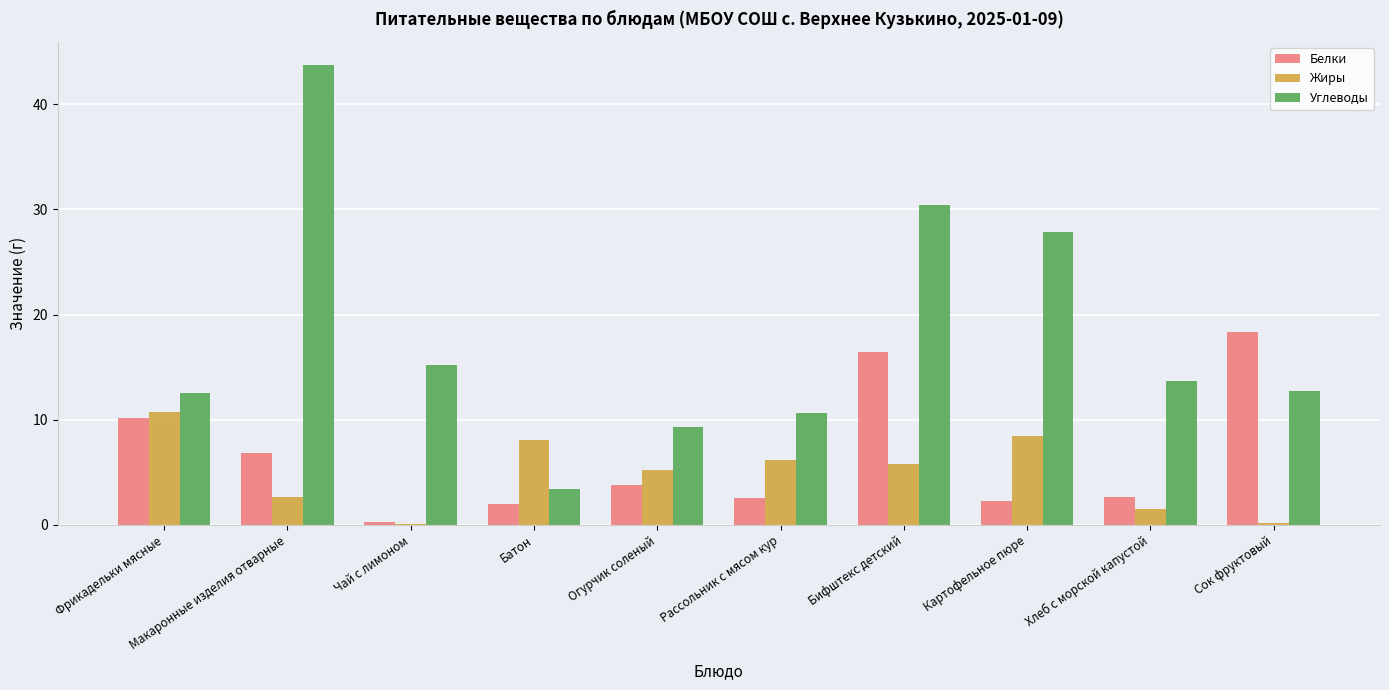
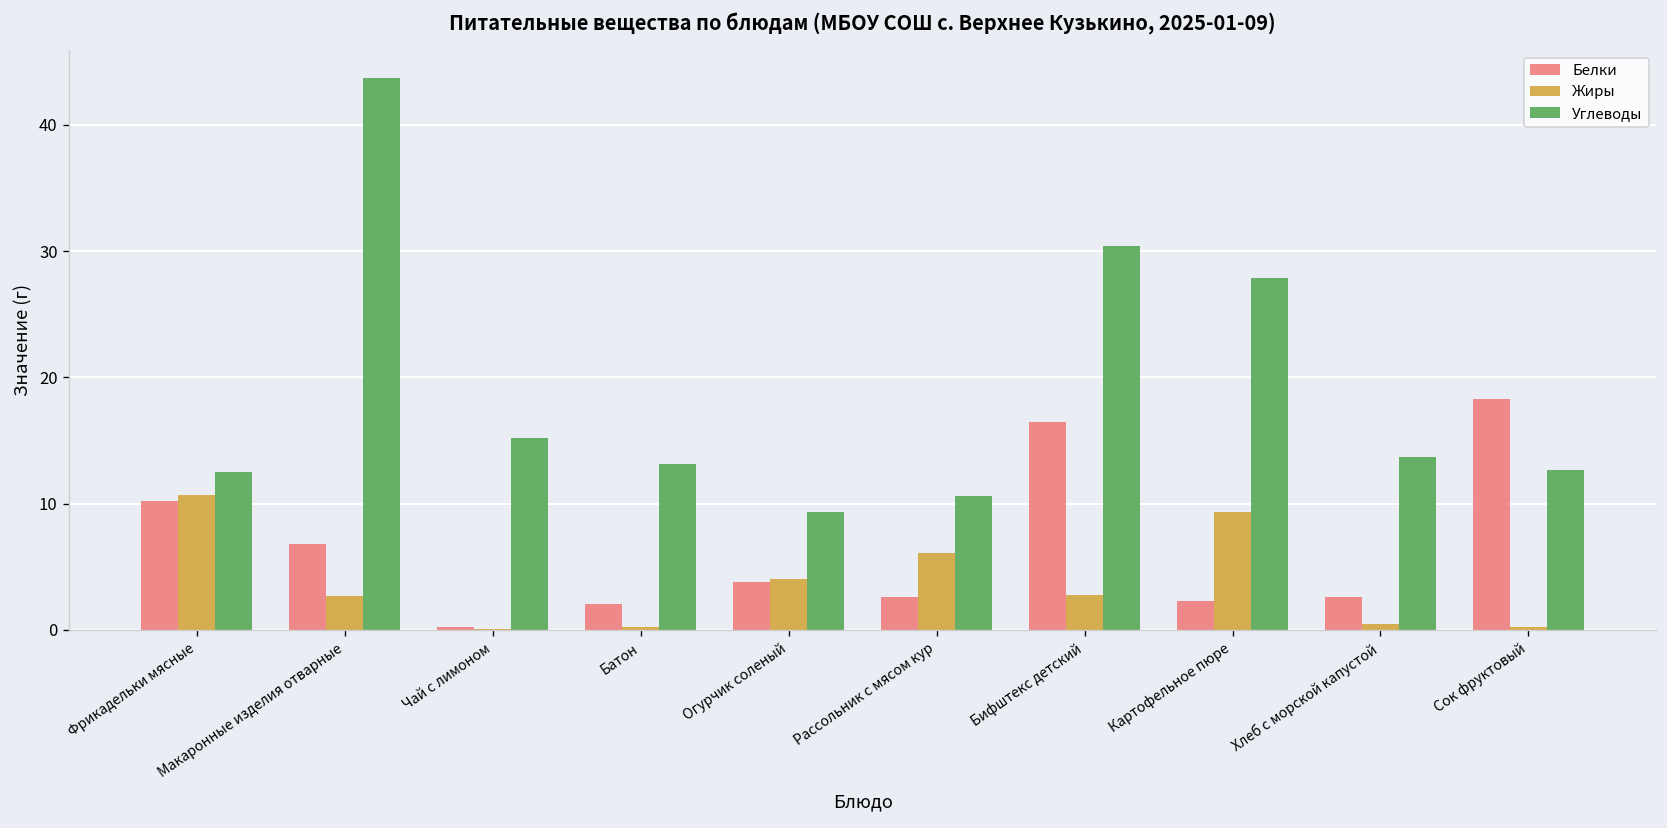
  {
    "Белки": {
      "Фрикадельки мясные": 10.2,
      "Макаронные изделия отварные": 6.8,
      "Чай с лимоном": 0.3,
      "Батон": 2.0,
      "Огурчик соленый": 3.8,
      "Рассольник с мясом кур": 2.6,
      "Бифштекс детский": 16.4,
      "Картофельное пюре": 2.3,
      "Хлеб с морской капустой": 2.6,
      "Сок фруктовый": 18.3
    },
    "Жиры": {
      "Фрикадельки мясные": 10.7,
      "Макаронные изделия отварные": 2.7,
-     "Батон": 8.1,
-     "Огурчик соленый": 5.2,
+     "Батон": 0.2,
+     "Огурчик соленый": 4.0,
      "Рассольник с мясом кур": 6.1,
-     "Бифштекс детский": 5.8,
-     "Картофельное пюре": 8.5,
-     "Хлеб с морской капустой": 1.5
+     "Бифштекс детский": 2.8,
+     "Картофельное пюре": 9.3,
+     "Хлеб с морской капустой": 0.5
    },
    "Углеводы": {
      "Фрикадельки мясные": 12.5,
      "Макаронные изделия отварные": 43.7,
      "Чай с лимоном": 15.2,
-     "Батон": 3.4,
+     "Батон": 13.1,
      "Огурчик соленый": 9.3,
      "Рассольник с мясом кур": 10.6,
      "Бифштекс детский": 30.4,
      "Картофельное пюре": 27.9,
      "Хлеб с морской капустой": 13.7,
      "Сок фруктовый": 12.7
    }
  }
